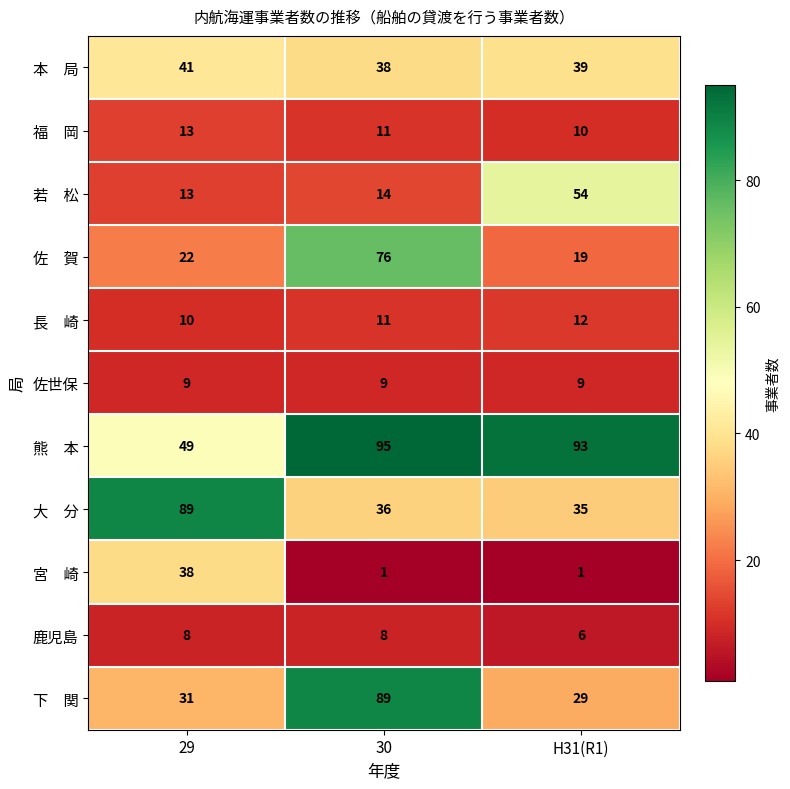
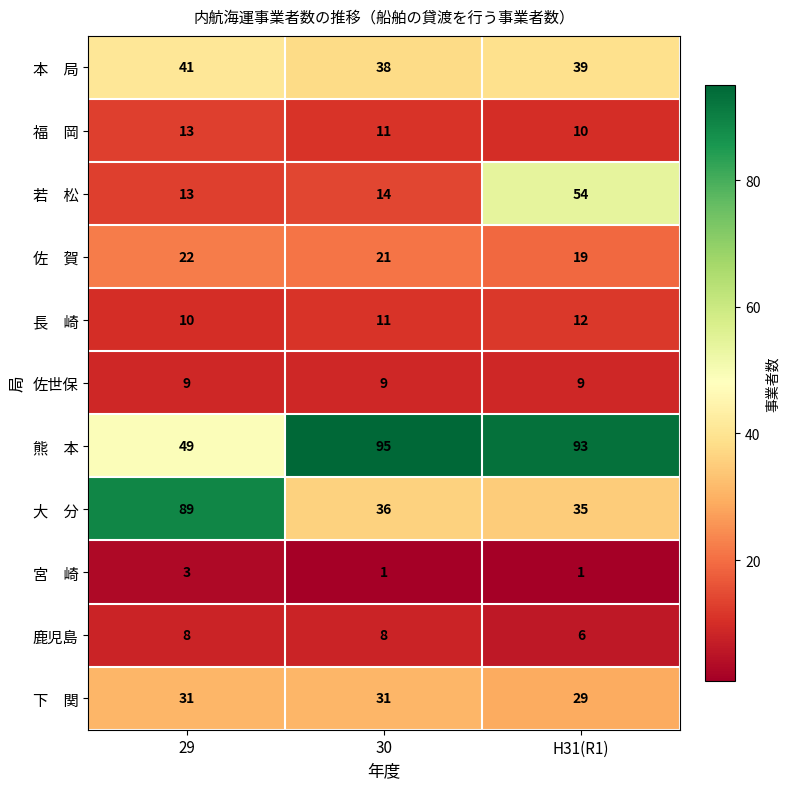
  {
    "本 局": {
      "29": 41,
      "30": 38,
      "H31(R1)": 39
    },
    "福 岡": {
      "29": 13,
      "30": 11,
      "H31(R1)": 10
    },
    "若 松": {
      "29": 13,
      "30": 14,
      "H31(R1)": 54
    },
    "佐 賀": {
      "29": 22,
-     "30": 76,
+     "30": 21,
      "H31(R1)": 19
    },
    "長 崎": {
      "29": 10,
      "30": 11,
      "H31(R1)": 12
    },
    "佐世保": {
      "29": 9,
      "30": 9,
      "H31(R1)": 9
    },
    "熊 本": {
      "29": 49,
      "30": 95,
      "H31(R1)": 93
    },
    "大 分": {
      "29": 89,
      "30": 36,
      "H31(R1)": 35
    },
    "宮 崎": {
-     "29": 38,
+     "29": 3,
      "30": 1,
      "H31(R1)": 1
    },
    "鹿児島": {
      "29": 8,
      "30": 8,
      "H31(R1)": 6
    },
    "下 関": {
      "29": 31,
-     "30": 89,
+     "30": 31,
      "H31(R1)": 29
    }
  }
